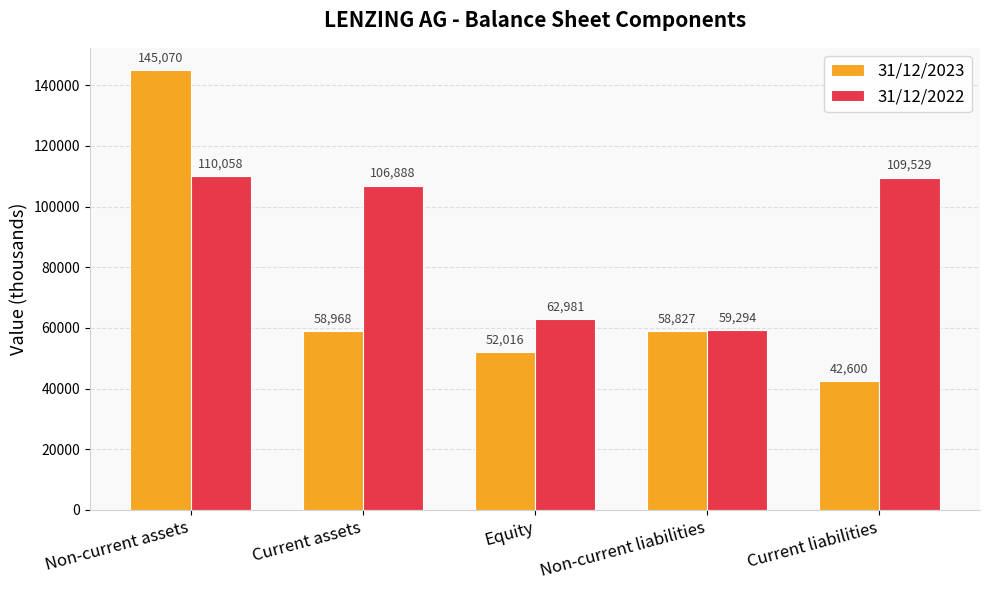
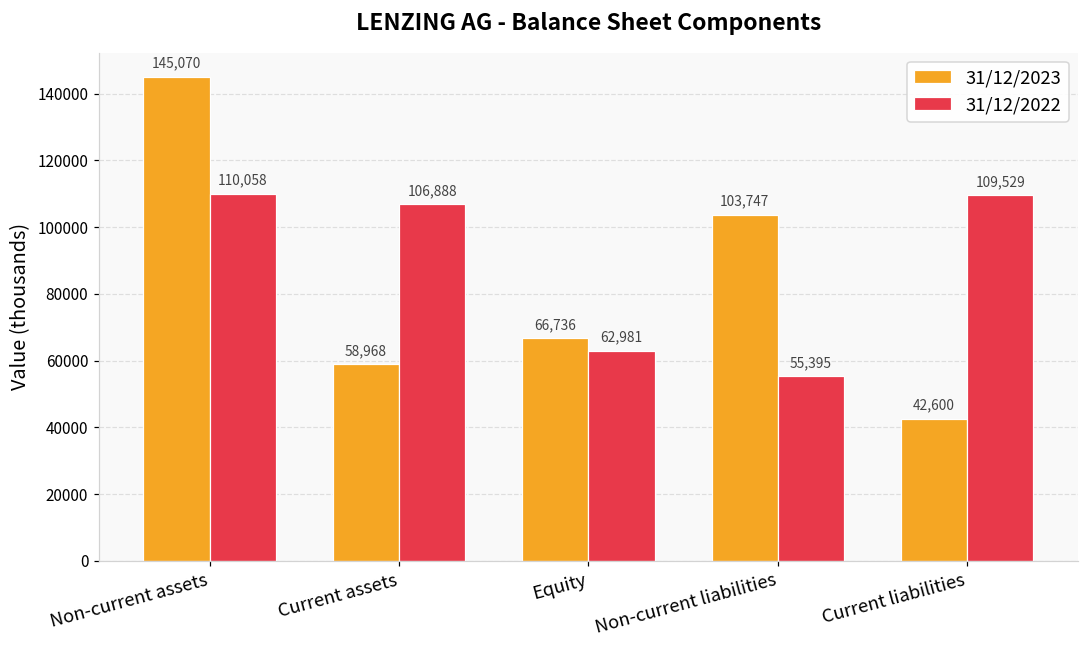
  {
    "31/12/2023": {
      "Non-current assets": "145,070",
      "Current assets": "58,968",
-     "Equity": "52,016",
-     "Non-current liabilities": "58,827",
+     "Equity": "66,736",
+     "Non-current liabilities": "103,747",
      "Current liabilities": "42,600"
    },
    "31/12/2022": {
      "Non-current assets": "110,058",
      "Current assets": "106,888",
      "Equity": "62,981",
-     "Non-current liabilities": "59,294",
+     "Non-current liabilities": "55,395",
      "Current liabilities": "109,529"
    }
  }
